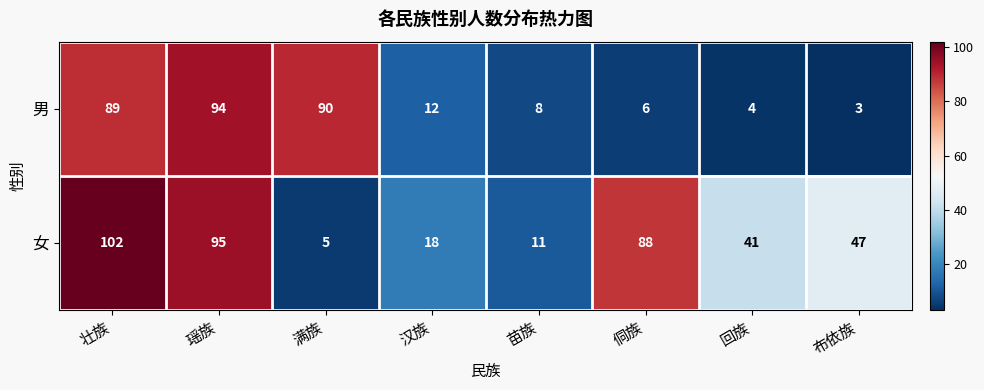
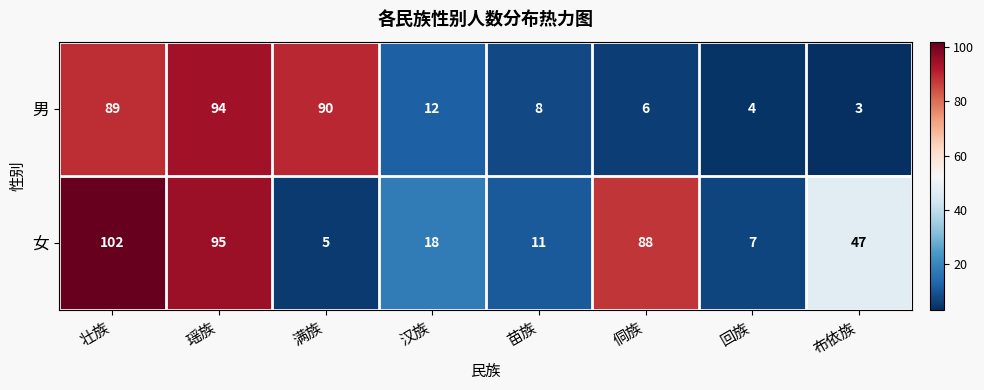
  {
    "男": {
      "壮族": 89,
      "瑶族": 94,
      "满族": 90,
      "汉族": 12,
      "苗族": 8,
      "侗族": 6,
      "回族": 4,
      "布依族": 3
    },
    "女": {
      "壮族": 102,
      "瑶族": 95,
      "满族": 5,
      "汉族": 18,
      "苗族": 11,
      "侗族": 88,
-     "回族": 41,
+     "回族": 7,
      "布依族": 47
    }
  }
